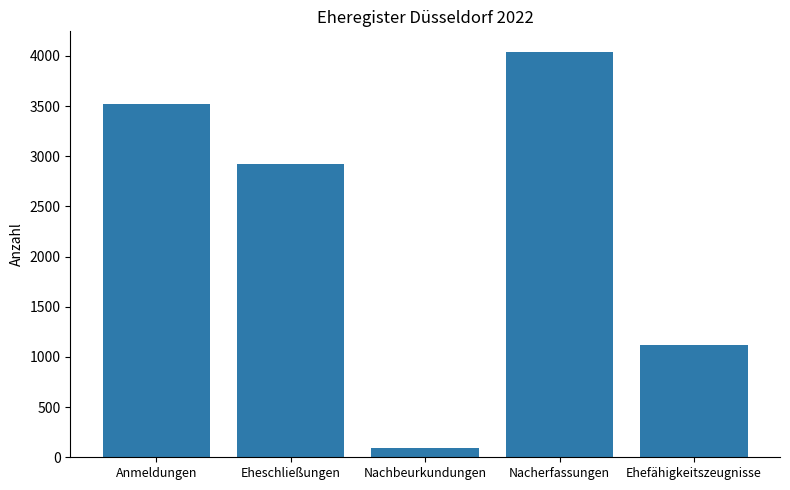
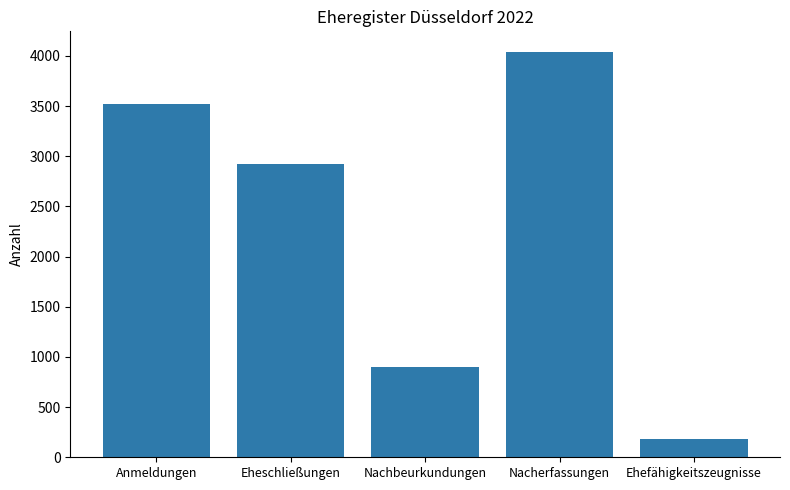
  {
    "Anmeldungen": 3520,
    "Eheschließungen": 2920,
-   "Nachbeurkundungen": 90,
+   "Nachbeurkundungen": 900,
    "Nacherfassungen": 4040,
-   "Ehefähigkeitszeugnisse": 1120
+   "Ehefähigkeitszeugnisse": 180
  }
